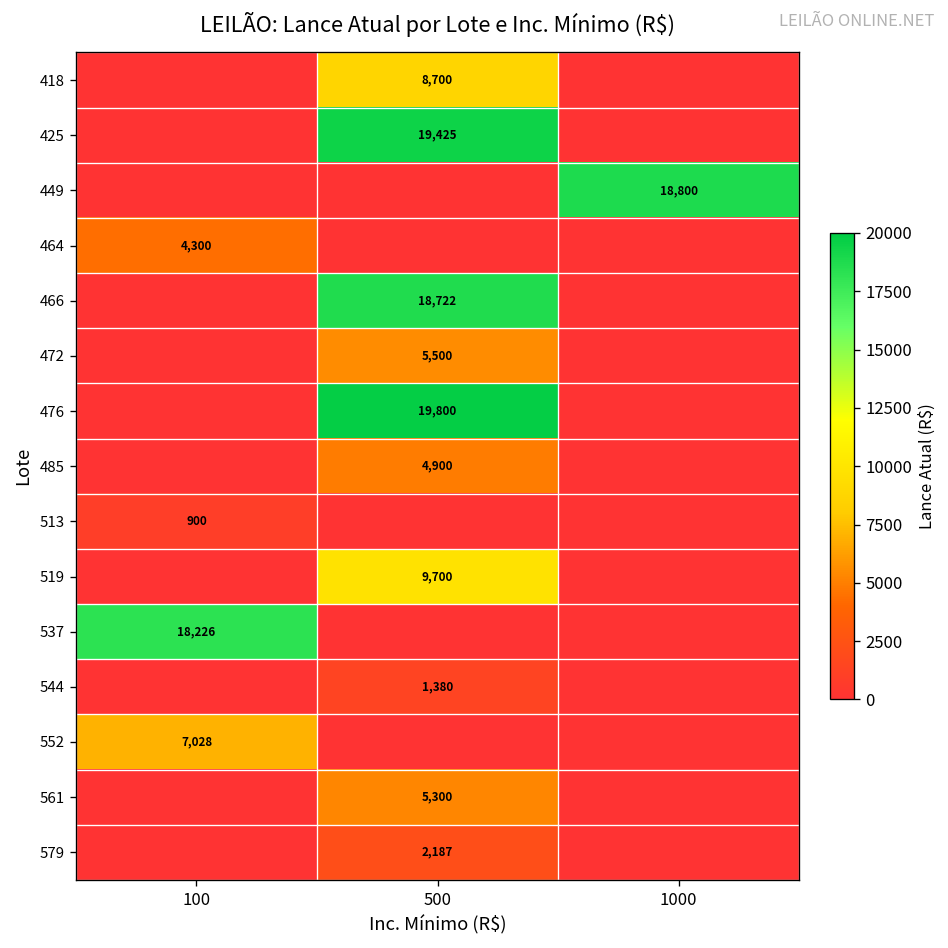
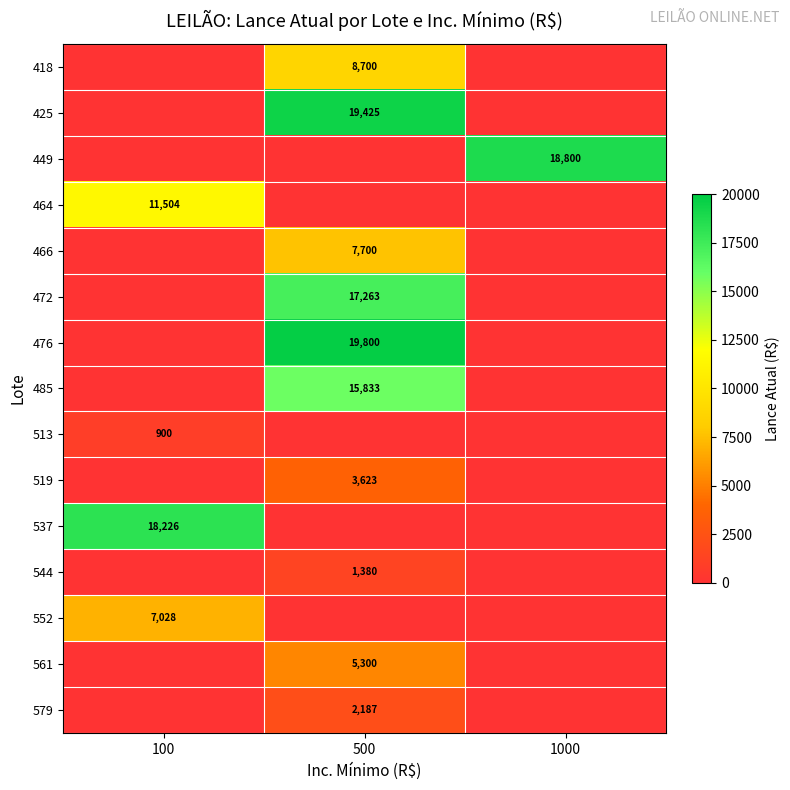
  {
    "418": {
      "500": "8,700"
    },
    "425": {
      "500": "19,425"
    },
    "449": {
      "1000": "18,800"
    },
    "464": {
-     "100": "4,300"
+     "100": "11,504"
    },
    "466": {
-     "500": "18,722"
+     "500": "7,700"
    },
    "472": {
-     "500": "5,500"
+     "500": "17,263"
    },
    "476": {
      "500": "19,800"
    },
    "485": {
-     "500": "4,900"
+     "500": "15,833"
    },
    "513": {
      "100": "900"
    },
    "519": {
-     "500": "9,700"
+     "500": "3,623"
    },
    "537": {
      "100": "18,226"
    },
    "544": {
      "500": "1,380"
    },
    "552": {
      "100": "7,028"
    },
    "561": {
      "500": "5,300"
    },
    "579": {
      "500": "2,187"
    }
  }
